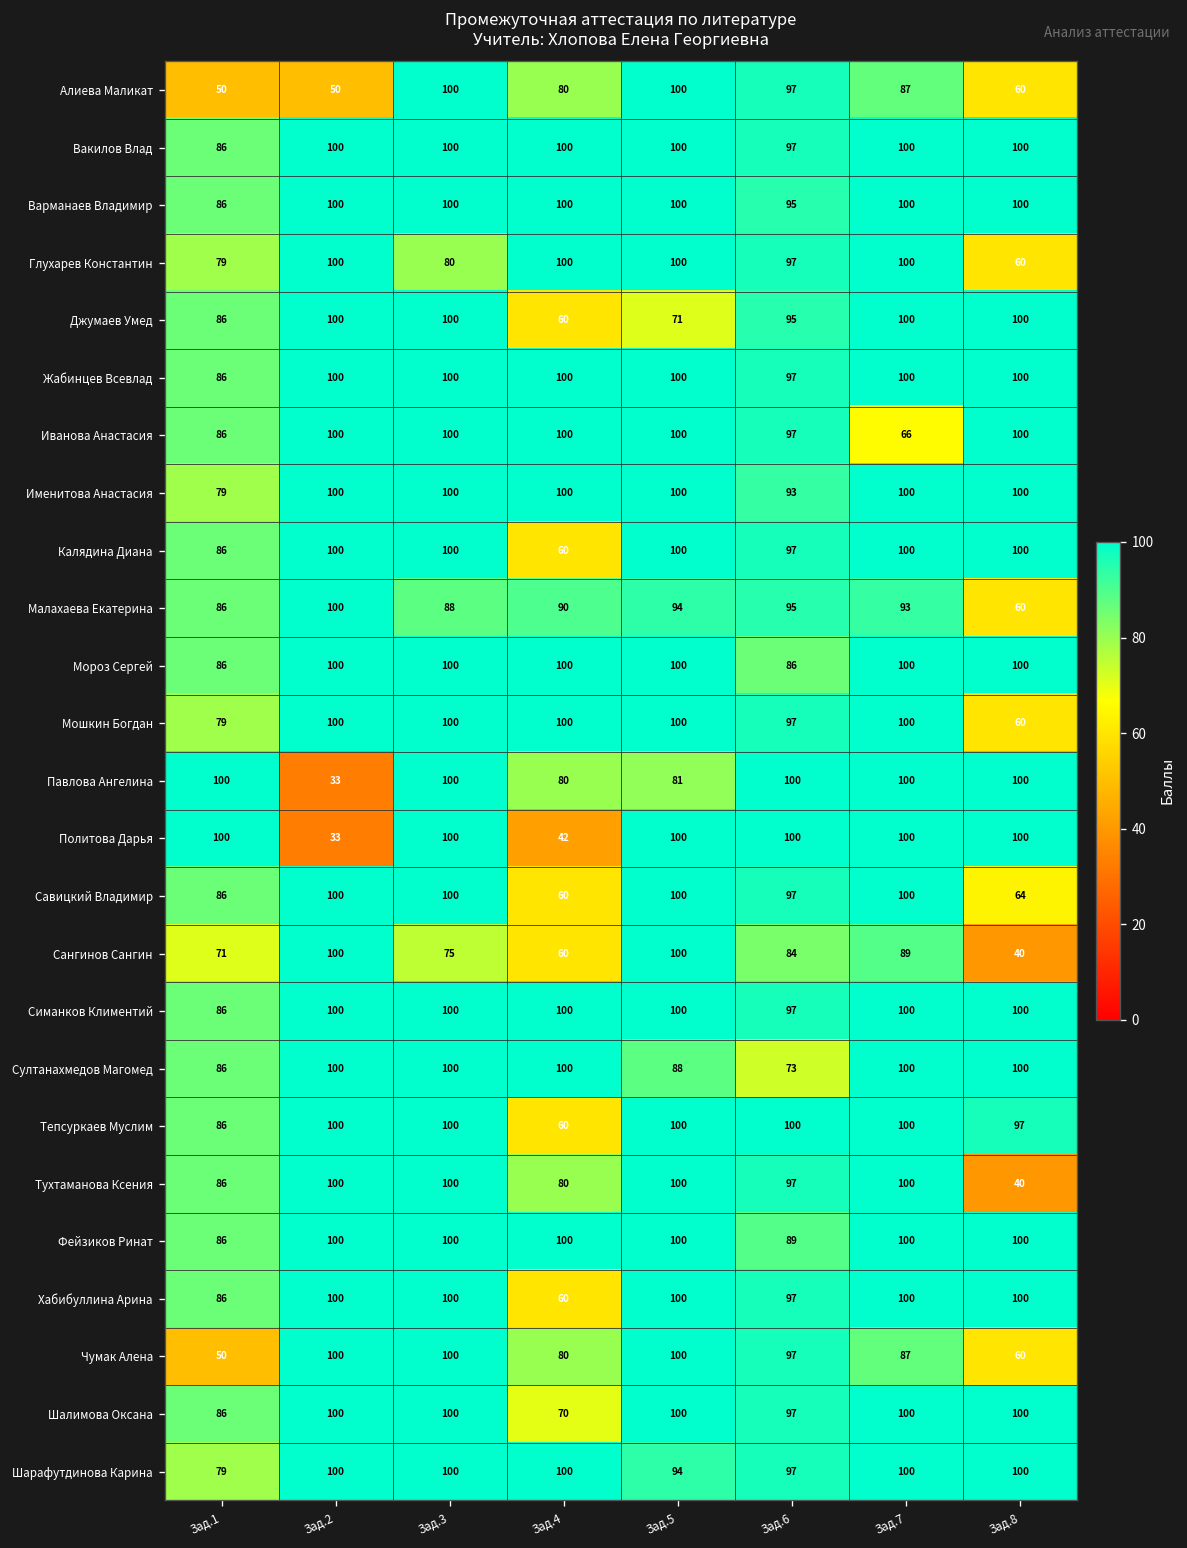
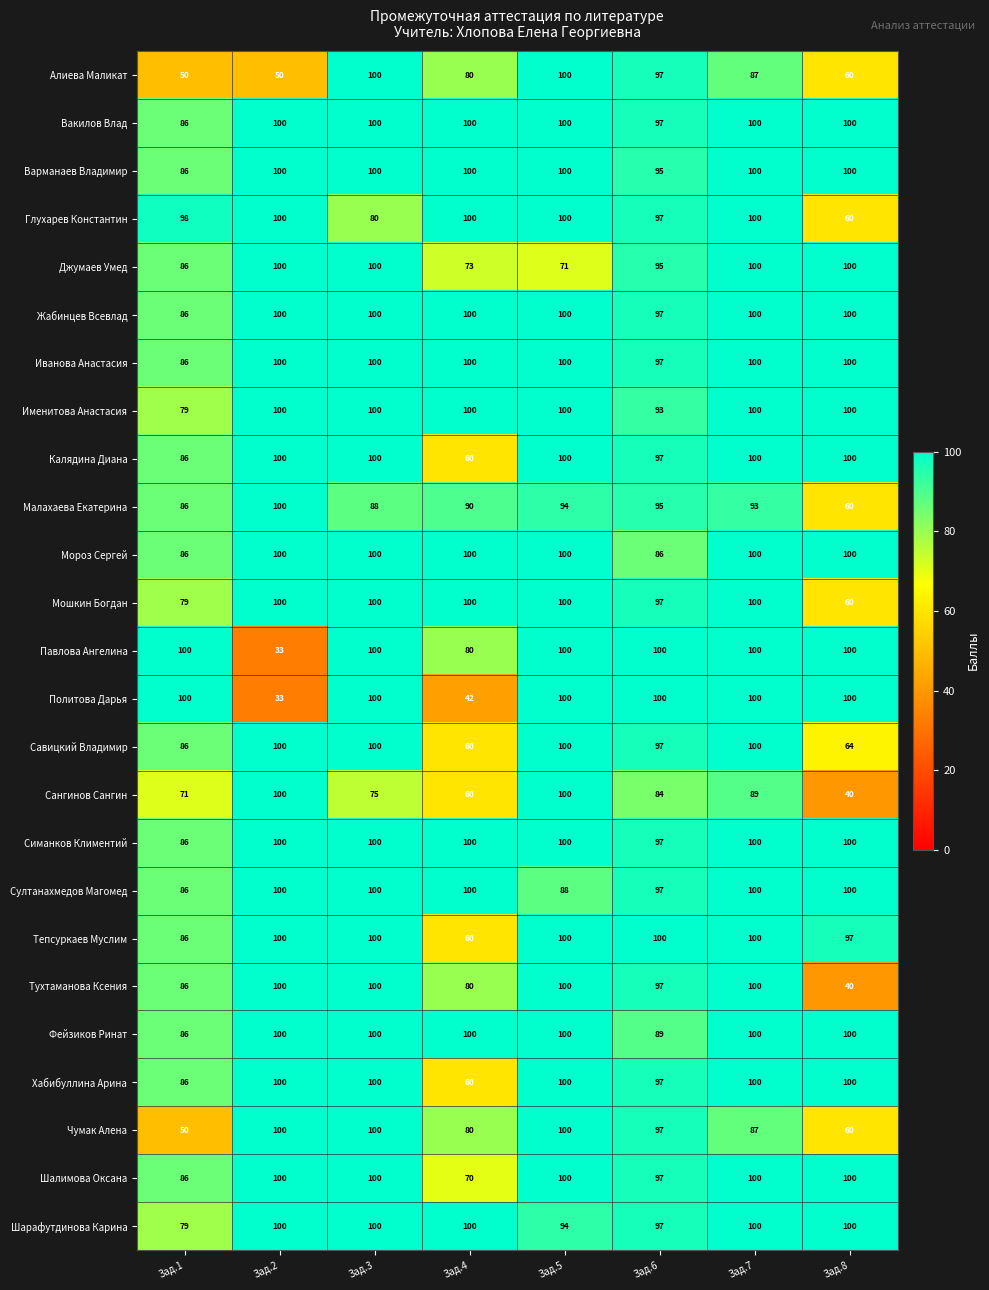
  {
    "Алиева Маликат": {
      "Зад.1": 50,
      "Зад.2": 50,
      "Зад.3": 100,
      "Зад.4": 80,
      "Зад.5": 100,
      "Зад.6": 97,
      "Зад.7": 87,
      "Зад.8": 60
    },
    "Вакилов Влад": {
      "Зад.1": 86,
      "Зад.2": 100,
      "Зад.3": 100,
      "Зад.4": 100,
      "Зад.5": 100,
      "Зад.6": 97,
      "Зад.7": 100,
      "Зад.8": 100
    },
    "Варманаев Владимир": {
      "Зад.1": 86,
      "Зад.2": 100,
      "Зад.3": 100,
      "Зад.4": 100,
      "Зад.5": 100,
      "Зад.6": 95,
      "Зад.7": 100,
      "Зад.8": 100
    },
    "Глухарев Константин": {
-     "Зад.1": 79,
+     "Зад.1": 98,
      "Зад.2": 100,
      "Зад.3": 80,
      "Зад.4": 100,
      "Зад.5": 100,
      "Зад.6": 97,
      "Зад.7": 100,
      "Зад.8": 60
    },
    "Джумаев Умед": {
      "Зад.1": 86,
      "Зад.2": 100,
      "Зад.3": 100,
-     "Зад.4": 60,
+     "Зад.4": 73,
      "Зад.5": 71,
      "Зад.6": 95,
      "Зад.7": 100,
      "Зад.8": 100
    },
    "Жабинцев Всевлад": {
      "Зад.1": 86,
      "Зад.2": 100,
      "Зад.3": 100,
      "Зад.4": 100,
      "Зад.5": 100,
      "Зад.6": 97,
      "Зад.7": 100,
      "Зад.8": 100
    },
    "Иванова Анастасия": {
      "Зад.1": 86,
      "Зад.2": 100,
      "Зад.3": 100,
      "Зад.4": 100,
      "Зад.5": 100,
      "Зад.6": 97,
-     "Зад.7": 66,
+     "Зад.7": 100,
      "Зад.8": 100
    },
    "Именитова Анастасия": {
      "Зад.1": 79,
      "Зад.2": 100,
      "Зад.3": 100,
      "Зад.4": 100,
      "Зад.5": 100,
      "Зад.6": 93,
      "Зад.7": 100,
      "Зад.8": 100
    },
    "Калядина Диана": {
      "Зад.1": 86,
      "Зад.2": 100,
      "Зад.3": 100,
      "Зад.4": 60,
      "Зад.5": 100,
      "Зад.6": 97,
      "Зад.7": 100,
      "Зад.8": 100
    },
    "Малахаева Екатерина": {
      "Зад.1": 86,
      "Зад.2": 100,
      "Зад.3": 88,
      "Зад.4": 90,
      "Зад.5": 94,
      "Зад.6": 95,
      "Зад.7": 93,
      "Зад.8": 60
    },
    "Мороз Сергей": {
      "Зад.1": 86,
      "Зад.2": 100,
      "Зад.3": 100,
      "Зад.4": 100,
      "Зад.5": 100,
      "Зад.6": 86,
      "Зад.7": 100,
      "Зад.8": 100
    },
    "Мошкин Богдан": {
      "Зад.1": 79,
      "Зад.2": 100,
      "Зад.3": 100,
      "Зад.4": 100,
      "Зад.5": 100,
      "Зад.6": 97,
      "Зад.7": 100,
      "Зад.8": 60
    },
    "Павлова Ангелина": {
      "Зад.1": 100,
      "Зад.2": 33,
      "Зад.3": 100,
      "Зад.4": 80,
-     "Зад.5": 81,
+     "Зад.5": 100,
      "Зад.6": 100,
      "Зад.7": 100,
      "Зад.8": 100
    },
    "Политова Дарья": {
      "Зад.1": 100,
      "Зад.2": 33,
      "Зад.3": 100,
      "Зад.4": 42,
      "Зад.5": 100,
      "Зад.6": 100,
      "Зад.7": 100,
      "Зад.8": 100
    },
    "Савицкий Владимир": {
      "Зад.1": 86,
      "Зад.2": 100,
      "Зад.3": 100,
      "Зад.4": 60,
      "Зад.5": 100,
      "Зад.6": 97,
      "Зад.7": 100,
      "Зад.8": 64
    },
    "Сангинов Сангин": {
      "Зад.1": 71,
      "Зад.2": 100,
      "Зад.3": 75,
      "Зад.4": 60,
      "Зад.5": 100,
      "Зад.6": 84,
      "Зад.7": 89,
      "Зад.8": 40
    },
    "Симанков Климентий": {
      "Зад.1": 86,
      "Зад.2": 100,
      "Зад.3": 100,
      "Зад.4": 100,
      "Зад.5": 100,
      "Зад.6": 97,
      "Зад.7": 100,
      "Зад.8": 100
    },
    "Султанахмедов Магомед": {
      "Зад.1": 86,
      "Зад.2": 100,
      "Зад.3": 100,
      "Зад.4": 100,
      "Зад.5": 88,
-     "Зад.6": 73,
+     "Зад.6": 97,
      "Зад.7": 100,
      "Зад.8": 100
    },
    "Тепсуркаев Муслим": {
      "Зад.1": 86,
      "Зад.2": 100,
      "Зад.3": 100,
      "Зад.4": 60,
      "Зад.5": 100,
      "Зад.6": 100,
      "Зад.7": 100,
      "Зад.8": 97
    },
    "Тухтаманова Ксения": {
      "Зад.1": 86,
      "Зад.2": 100,
      "Зад.3": 100,
      "Зад.4": 80,
      "Зад.5": 100,
      "Зад.6": 97,
      "Зад.7": 100,
      "Зад.8": 40
    },
    "Фейзиков Ринат": {
      "Зад.1": 86,
      "Зад.2": 100,
      "Зад.3": 100,
      "Зад.4": 100,
      "Зад.5": 100,
      "Зад.6": 89,
      "Зад.7": 100,
      "Зад.8": 100
    },
    "Хабибуллина Арина": {
      "Зад.1": 86,
      "Зад.2": 100,
      "Зад.3": 100,
      "Зад.4": 60,
      "Зад.5": 100,
      "Зад.6": 97,
      "Зад.7": 100,
      "Зад.8": 100
    },
    "Чумак Алена": {
      "Зад.1": 50,
      "Зад.2": 100,
      "Зад.3": 100,
      "Зад.4": 80,
      "Зад.5": 100,
      "Зад.6": 97,
      "Зад.7": 87,
      "Зад.8": 60
    },
    "Шалимова Оксана": {
      "Зад.1": 86,
      "Зад.2": 100,
      "Зад.3": 100,
      "Зад.4": 70,
      "Зад.5": 100,
      "Зад.6": 97,
      "Зад.7": 100,
      "Зад.8": 100
    },
    "Шарафутдинова Карина": {
      "Зад.1": 79,
      "Зад.2": 100,
      "Зад.3": 100,
      "Зад.4": 100,
      "Зад.5": 94,
      "Зад.6": 97,
      "Зад.7": 100,
      "Зад.8": 100
    }
  }
